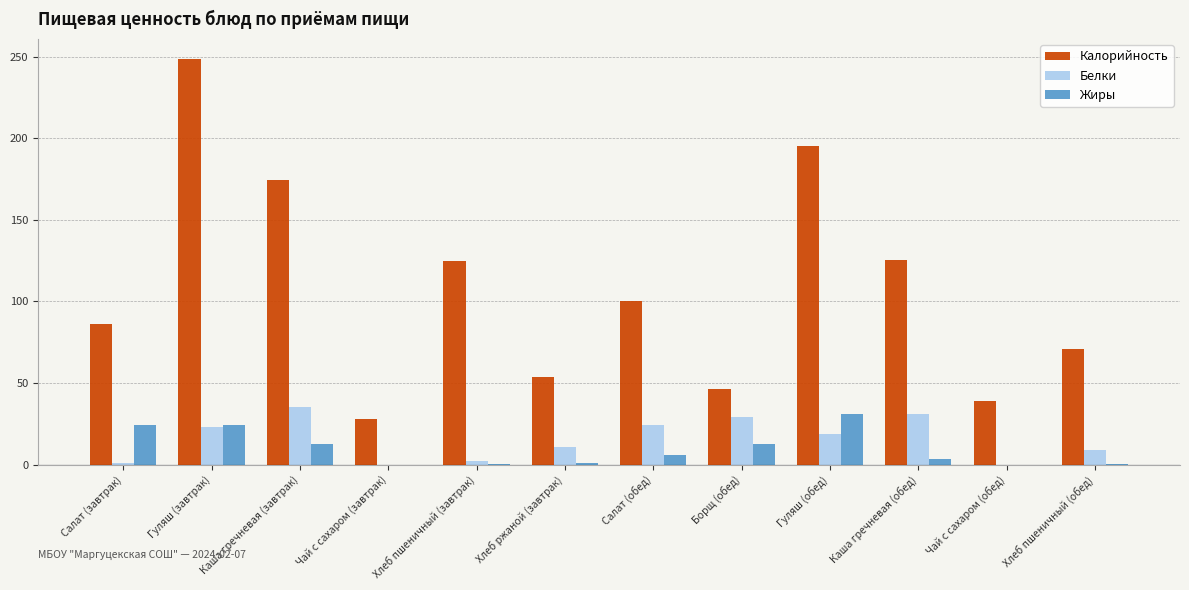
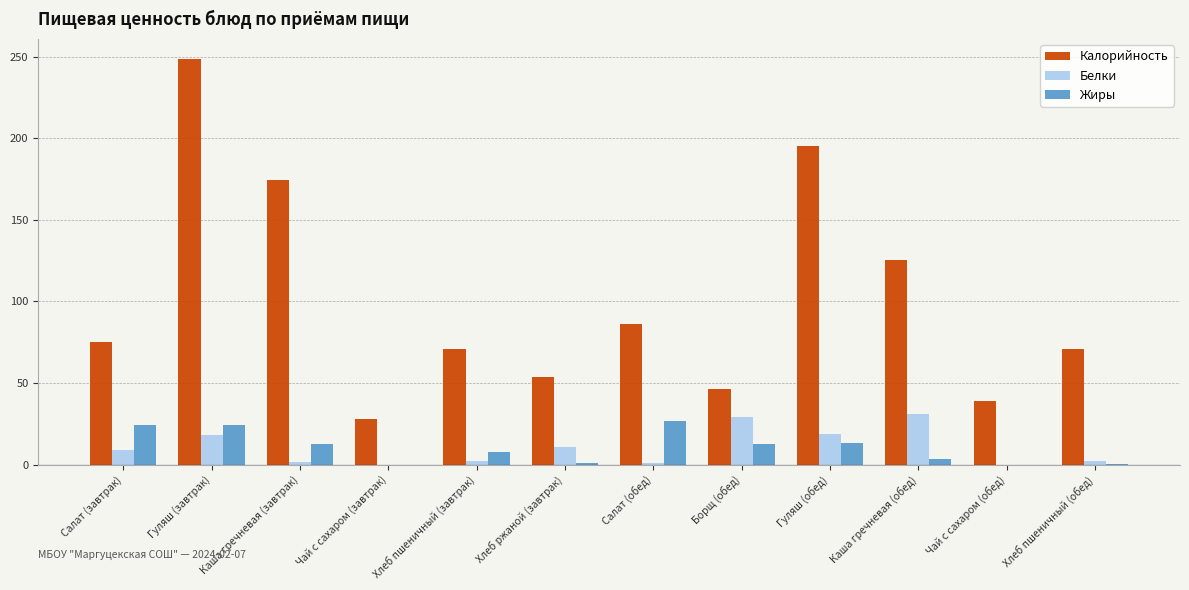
  {
    "Калорийность": {
-     "Салат (завтрак)": 86,
+     "Салат (завтрак)": 75,
      "Гуляш (завтрак)": 249,
      "Каша гречневая (завтрак)": 175,
      "Чай с сахаром (завтрак)": 28,
-     "Хлеб пшеничный (завтрак)": 125,
+     "Хлеб пшеничный (завтрак)": 71,
      "Хлеб ржаной (завтрак)": 54,
-     "Салат (обед)": 100,
+     "Салат (обед)": 86,
      "Борщ (обед)": 46,
      "Гуляш (обед)": 195,
      "Каша гречневая (обед)": 125,
      "Чай с сахаром (обед)": 39,
      "Хлеб пшеничный (обед)": 71
    },
    "Белки": {
-     "Салат (завтрак)": 1,
-     "Гуляш (завтрак)": 23,
-     "Каша гречневая (завтрак)": 35,
+     "Салат (завтрак)": 9,
+     "Гуляш (завтрак)": 18,
+     "Каша гречневая (завтрак)": 2,
      "Чай с сахаром (завтрак)": 0,
      "Хлеб пшеничный (завтрак)": 2,
      "Хлеб ржаной (завтрак)": 11,
-     "Салат (обед)": 24,
+     "Салат (обед)": 1,
      "Борщ (обед)": 29,
      "Гуляш (обед)": 19,
      "Каша гречневая (обед)": 31,
      "Чай с сахаром (обед)": 0,
-     "Хлеб пшеничный (обед)": 9
+     "Хлеб пшеничный (обед)": 2
    },
    "Жиры": {
      "Салат (завтрак)": 24,
      "Гуляш (завтрак)": 25,
      "Каша гречневая (завтрак)": 12,
      "Чай с сахаром (завтрак)": 0,
-     "Хлеб пшеничный (завтрак)": 0,
-     "Салат (обед)": 6,
+     "Хлеб пшеничный (завтрак)": 8,
+     "Салат (обед)": 27,
      "Борщ (обед)": 12,
-     "Гуляш (обед)": 31,
+     "Гуляш (обед)": 13,
      "Каша гречневая (обед)": 4,
      "Чай с сахаром (обед)": 0
    }
  }
